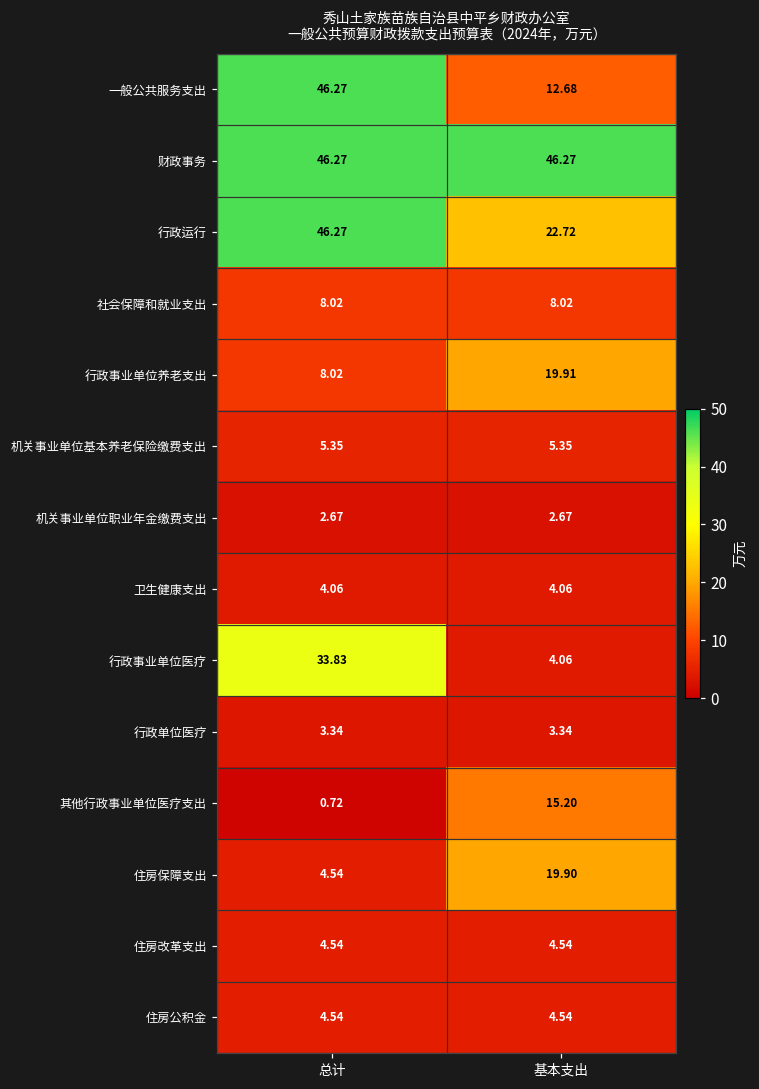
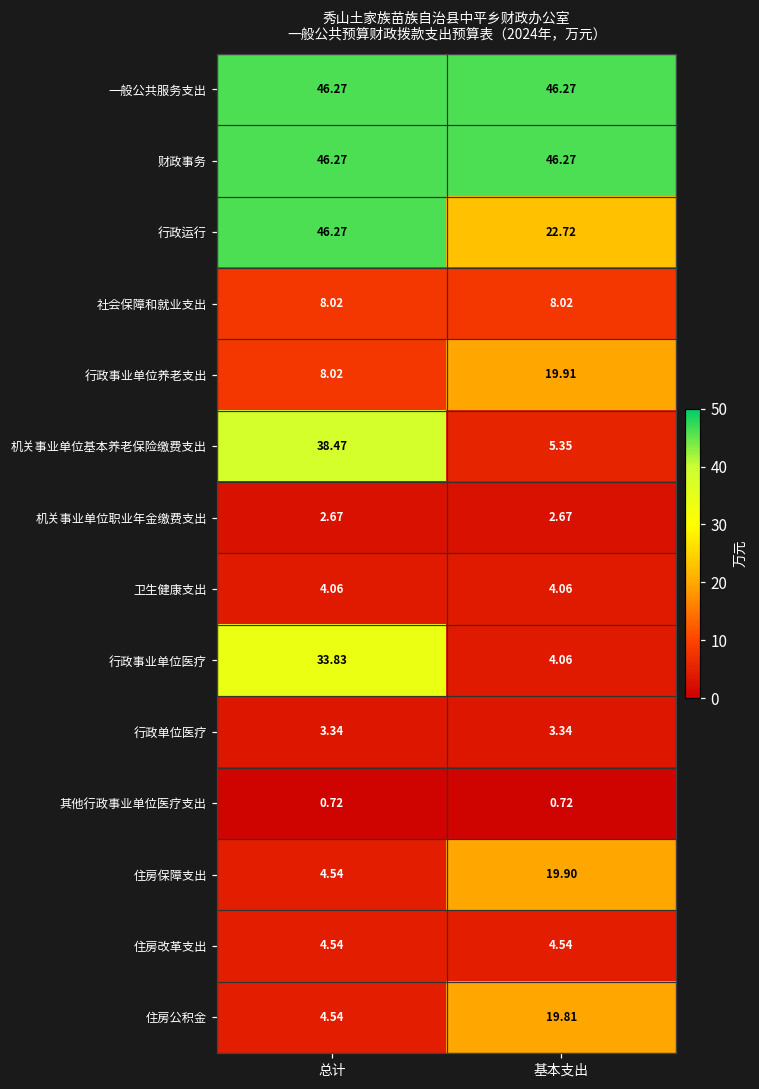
  {
    "一般公共服务支出": {
      "总计": 46.27,
-     "基本支出": 12.68
+     "基本支出": 46.27
    },
    "财政事务": {
      "总计": 46.27,
      "基本支出": 46.27
    },
    "行政运行": {
      "总计": 46.27,
      "基本支出": 22.72
    },
    "社会保障和就业支出": {
      "总计": 8.02,
      "基本支出": 8.02
    },
    "行政事业单位养老支出": {
      "总计": 8.02,
      "基本支出": 19.91
    },
    "机关事业单位基本养老保险缴费支出": {
-     "总计": 5.35,
+     "总计": 38.47,
      "基本支出": 5.35
    },
    "机关事业单位职业年金缴费支出": {
      "总计": 2.67,
      "基本支出": 2.67
    },
    "卫生健康支出": {
      "总计": 4.06,
      "基本支出": 4.06
    },
    "行政事业单位医疗": {
      "总计": 33.83,
      "基本支出": 4.06
    },
    "行政单位医疗": {
      "总计": 3.34,
      "基本支出": 3.34
    },
    "其他行政事业单位医疗支出": {
      "总计": 0.72,
-     "基本支出": 15.20
+     "基本支出": 0.72
    },
    "住房保障支出": {
      "总计": 4.54,
      "基本支出": 19.90
    },
    "住房改革支出": {
      "总计": 4.54,
      "基本支出": 4.54
    },
    "住房公积金": {
      "总计": 4.54,
-     "基本支出": 4.54
+     "基本支出": 19.81
    }
  }
